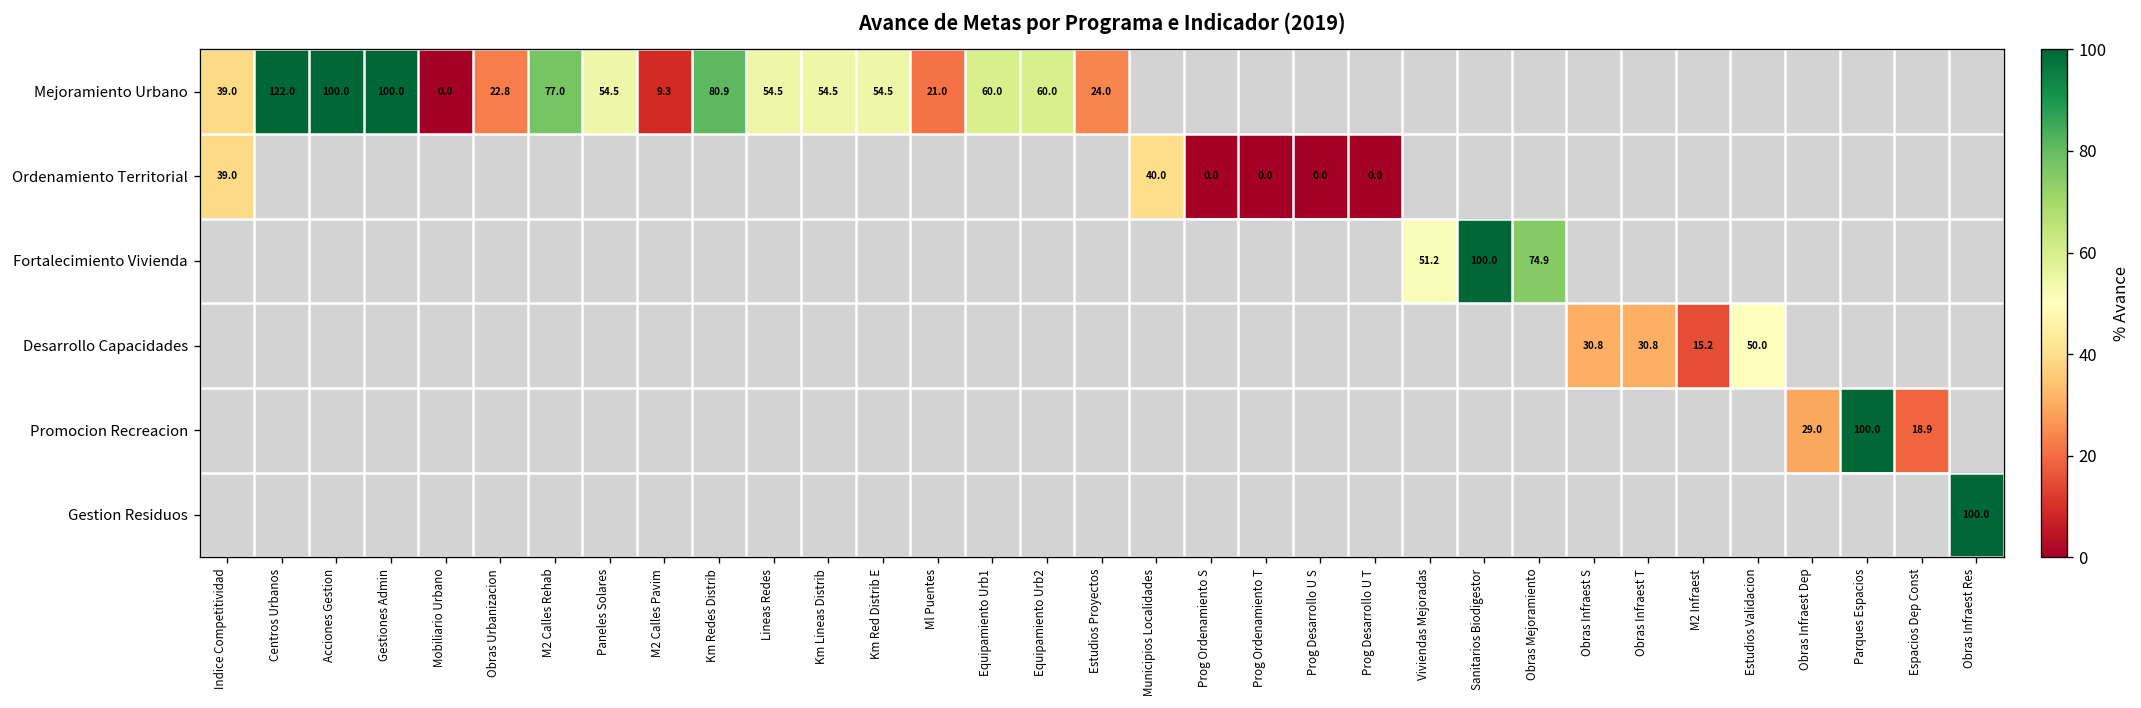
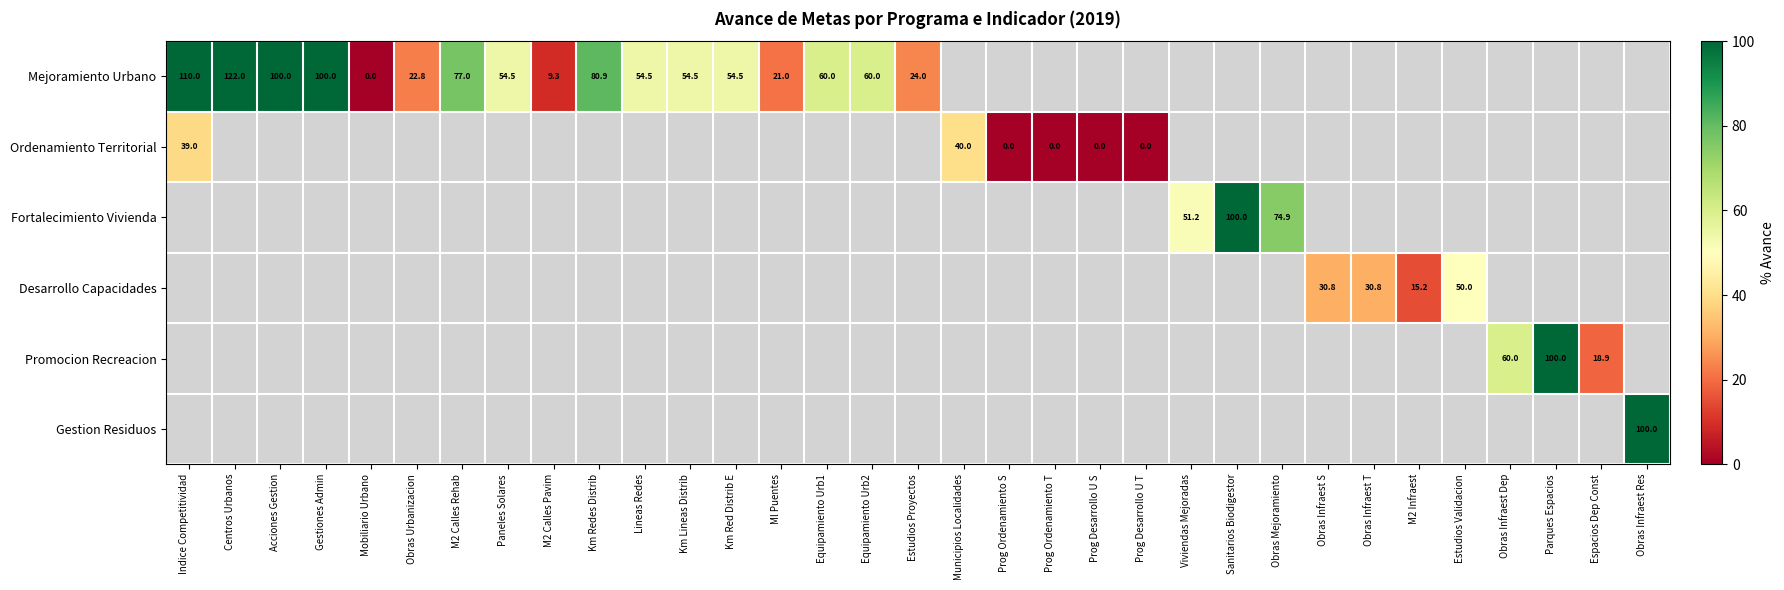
  {
    "Mejoramiento Urbano": {
-     "Indice Competitividad": 39.0,
+     "Indice Competitividad": 110.0,
      "Centros Urbanos": 122.0,
      "Acciones Gestion": 100.0,
      "Gestiones Admin": 100.0,
      "Mobiliario Urbano": 0.0,
      "Obras Urbanizacion": 22.8,
      "M2 Calles Rehab": 77.0,
      "Paneles Solares": 54.5,
      "M2 Calles Pavim": 9.3,
      "Km Redes Distrib": 80.9,
      "Lineas Redes": 54.5,
      "Km Lineas Distrib": 54.5,
      "Km Red Distrib E": 54.5,
      "Ml Puentes": 21.0,
      "Equipamiento Urb1": 60.0,
      "Equipamiento Urb2": 60.0,
      "Estudios Proyectos": 24.0
    },
    "Ordenamiento Territorial": {
      "Indice Competitividad": 39.0,
      "Municipios Localidades": 40.0,
      "Prog Ordenamiento S": 0.0,
      "Prog Ordenamiento T": 0.0,
      "Prog Desarrollo U S": 0.0,
      "Prog Desarrollo U T": 0.0
    },
    "Fortalecimiento Vivienda": {
      "Viviendas Mejoradas": 51.2,
      "Sanitarios Biodigestor": 100.0,
      "Obras Mejoramiento": 74.9
    },
    "Desarrollo Capacidades": {
      "Obras Infraest S": 30.8,
      "Obras Infraest T": 30.8,
      "M2 Infraest": 15.2,
      "Estudios Validacion": 50.0
    },
    "Promocion Recreacion": {
-     "Obras Infraest Dep": 29.0,
+     "Obras Infraest Dep": 60.0,
      "Parques Espacios": 100.0,
      "Espacios Dep Const": 18.9
    },
    "Gestion Residuos": {
      "Obras Infraest Res": 100.0
    }
  }
